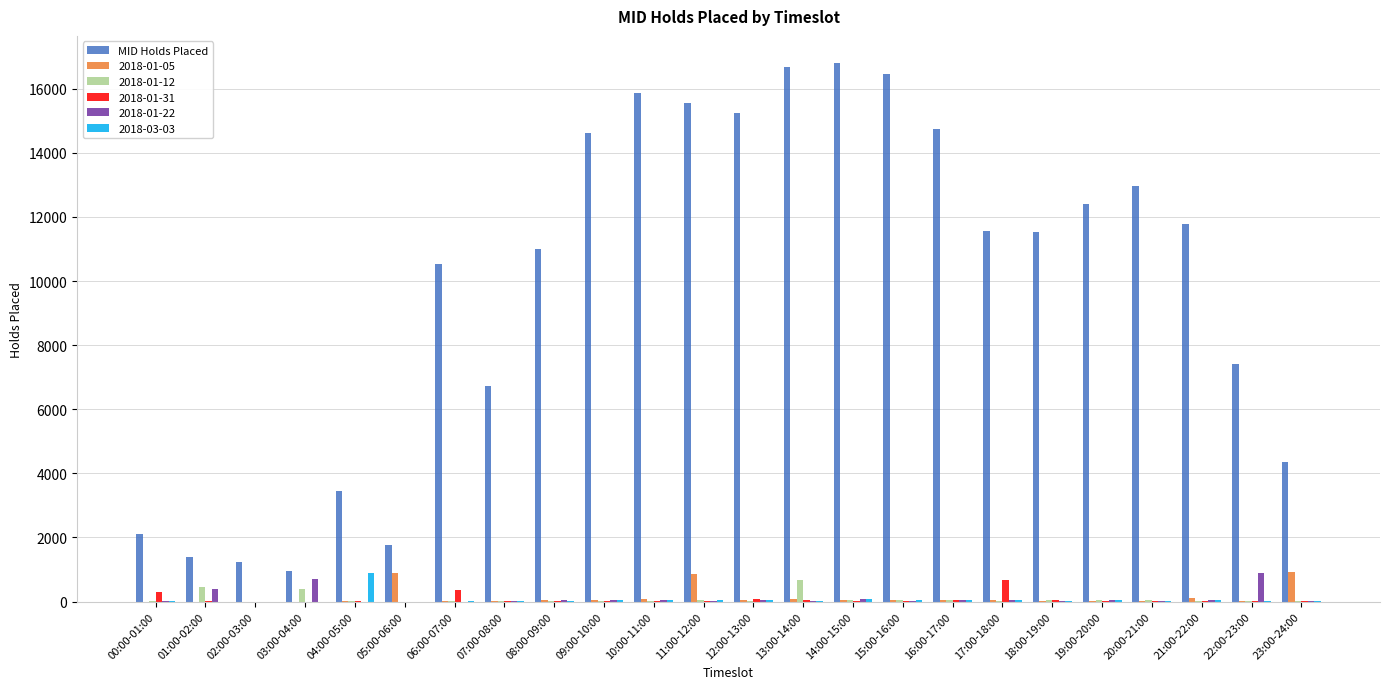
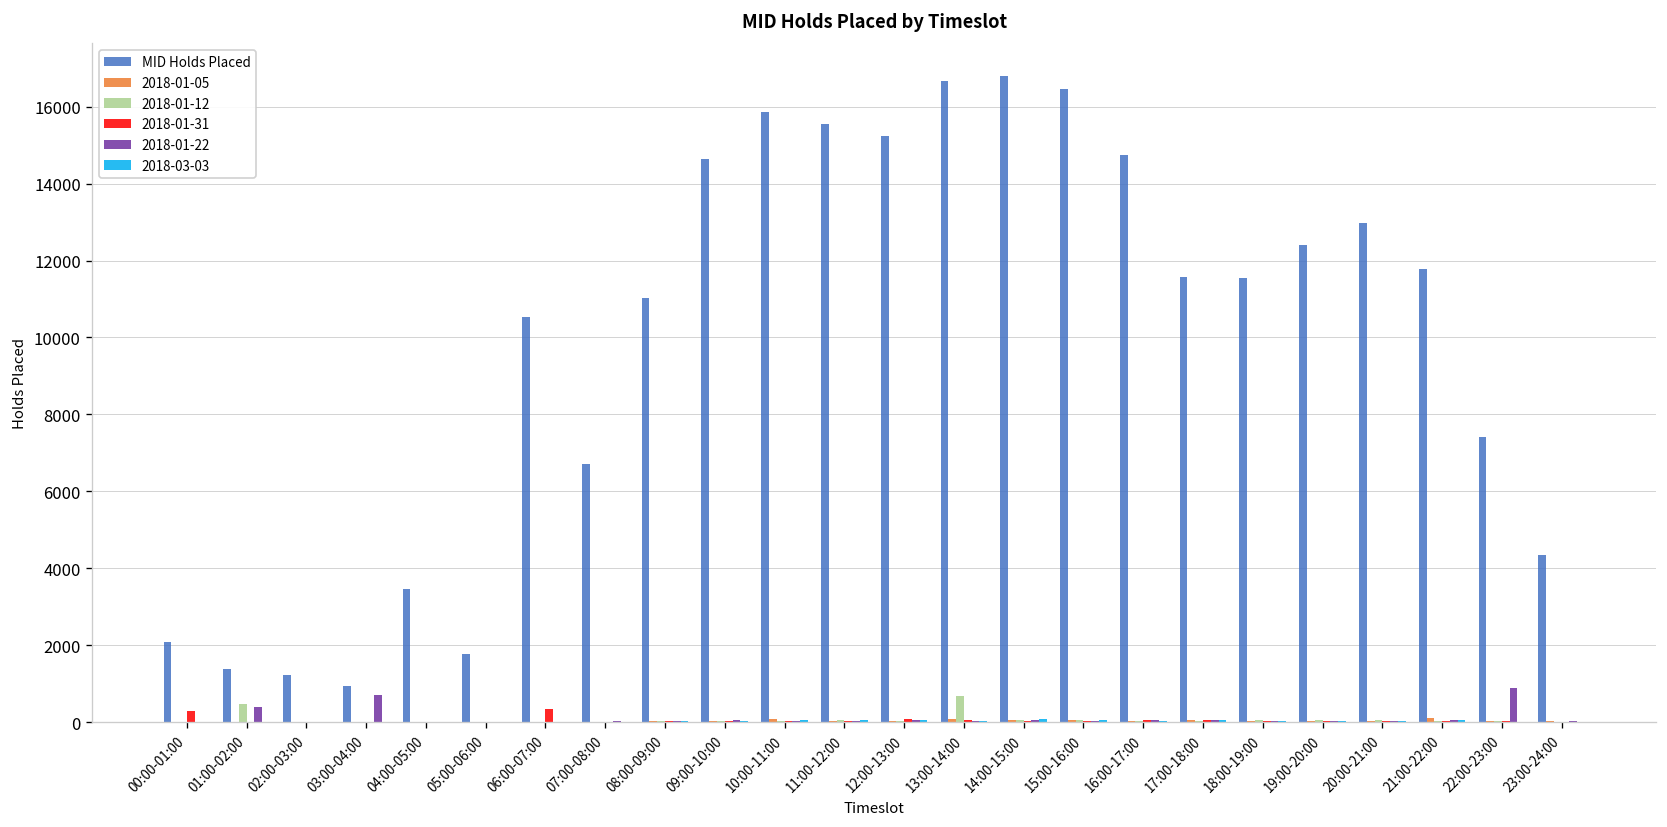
  {
    "MID Holds Placed": {
      "00:00-01:00": 2100,
      "01:00-02:00": 1400,
      "02:00-03:00": 1200,
      "03:00-04:00": 1000,
      "04:00-05:00": 3500,
      "05:00-06:00": 1800,
      "06:00-07:00": 10500,
      "07:00-08:00": 6700,
      "08:00-09:00": 11000,
      "09:00-10:00": 14600,
      "10:00-11:00": 15900,
      "11:00-12:00": 15600,
      "12:00-13:00": 15200,
      "13:00-14:00": 16700,
      "14:00-15:00": 16800,
      "15:00-16:00": 16500,
      "16:00-17:00": 14700,
      "17:00-18:00": 11600,
      "18:00-19:00": 11500,
      "19:00-20:00": 12400,
      "20:00-21:00": 13000,
      "21:00-22:00": 11800,
      "22:00-23:00": 7400,
      "23:00-24:00": 4400
    },
    "2018-01-05": {
-     "05:00-06:00": 900,
+     "05:00-06:00": 0,
      "10:00-11:00": 100,
-     "11:00-12:00": 800,
+     "11:00-12:00": 0,
      "13:00-14:00": 100,
      "21:00-22:00": 100,
-     "23:00-24:00": 900
+     "23:00-24:00": 0
    },
    "2018-01-12": {
      "01:00-02:00": 500,
-     "03:00-04:00": 400,
+     "03:00-04:00": 0,
      "13:00-14:00": 700
    },
    "2018-01-31": {
      "00:00-01:00": 300,
      "03:00-04:00": 0,
      "06:00-07:00": 400,
      "12:00-13:00": 100,
-     "17:00-18:00": 700
+     "17:00-18:00": 100
    },
    "2018-01-22": {
      "01:00-02:00": 400,
      "03:00-04:00": 700,
      "22:00-23:00": 900
    },
    "2018-03-03": {
      "01:00-02:00": 0,
      "03:00-04:00": 0,
-     "04:00-05:00": 900,
+     "04:00-05:00": 0,
      "05:00-06:00": 0,
      "14:00-15:00": 100
    }
  }
